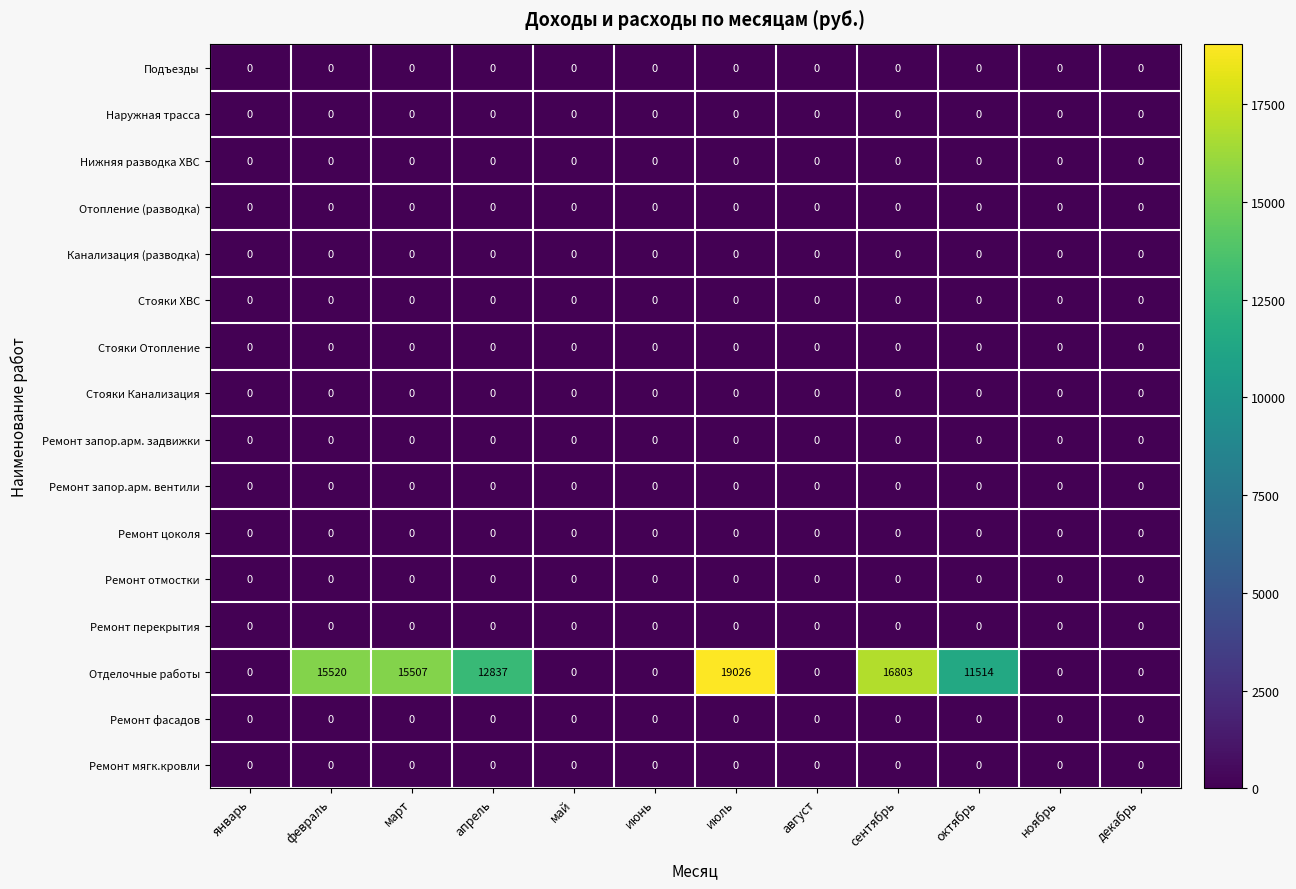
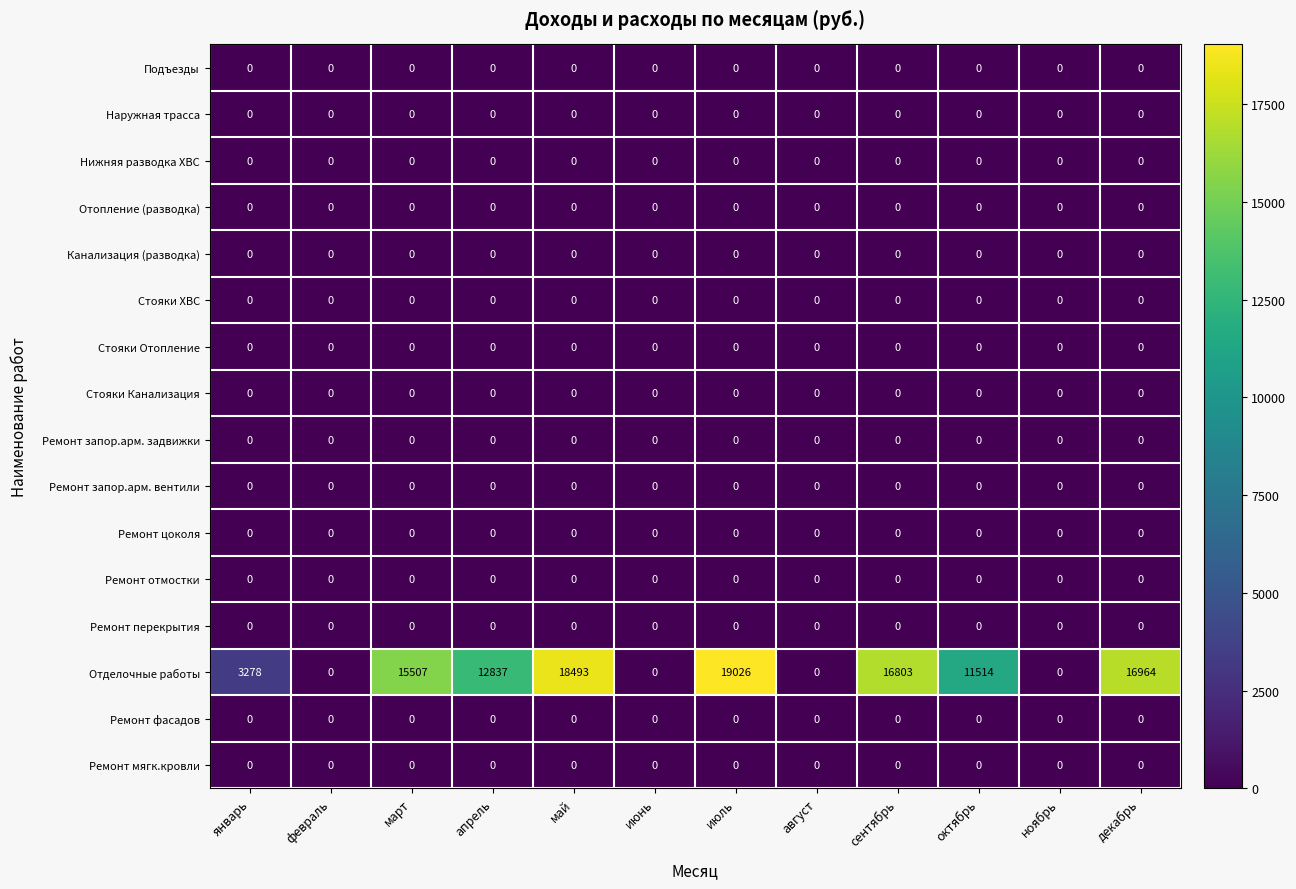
  {
    "Подъезды": {
      "январь": 0,
      "февраль": 0,
      "март": 0,
      "апрель": 0,
      "май": 0,
      "июнь": 0,
      "июль": 0,
      "август": 0,
      "сентябрь": 0,
      "октябрь": 0,
      "ноябрь": 0,
      "декабрь": 0
    },
    "Наружная трасса": {
      "январь": 0,
      "февраль": 0,
      "март": 0,
      "апрель": 0,
      "май": 0,
      "июнь": 0,
      "июль": 0,
      "август": 0,
      "сентябрь": 0,
      "октябрь": 0,
      "ноябрь": 0,
      "декабрь": 0
    },
    "Нижняя разводка ХВС": {
      "январь": 0,
      "февраль": 0,
      "март": 0,
      "апрель": 0,
      "май": 0,
      "июнь": 0,
      "июль": 0,
      "август": 0,
      "сентябрь": 0,
      "октябрь": 0,
      "ноябрь": 0,
      "декабрь": 0
    },
    "Отопление (разводка)": {
      "январь": 0,
      "февраль": 0,
      "март": 0,
      "апрель": 0,
      "май": 0,
      "июнь": 0,
      "июль": 0,
      "август": 0,
      "сентябрь": 0,
      "октябрь": 0,
      "ноябрь": 0,
      "декабрь": 0
    },
    "Канализация (разводка)": {
      "январь": 0,
      "февраль": 0,
      "март": 0,
      "апрель": 0,
      "май": 0,
      "июнь": 0,
      "июль": 0,
      "август": 0,
      "сентябрь": 0,
      "октябрь": 0,
      "ноябрь": 0,
      "декабрь": 0
    },
    "Стояки ХВС": {
      "январь": 0,
      "февраль": 0,
      "март": 0,
      "апрель": 0,
      "май": 0,
      "июнь": 0,
      "июль": 0,
      "август": 0,
      "сентябрь": 0,
      "октябрь": 0,
      "ноябрь": 0,
      "декабрь": 0
    },
    "Стояки Отопление": {
      "январь": 0,
      "февраль": 0,
      "март": 0,
      "апрель": 0,
      "май": 0,
      "июнь": 0,
      "июль": 0,
      "август": 0,
      "сентябрь": 0,
      "октябрь": 0,
      "ноябрь": 0,
      "декабрь": 0
    },
    "Стояки Канализация": {
      "январь": 0,
      "февраль": 0,
      "март": 0,
      "апрель": 0,
      "май": 0,
      "июнь": 0,
      "июль": 0,
      "август": 0,
      "сентябрь": 0,
      "октябрь": 0,
      "ноябрь": 0,
      "декабрь": 0
    },
    "Ремонт запор.арм. задвижки": {
      "январь": 0,
      "февраль": 0,
      "март": 0,
      "апрель": 0,
      "май": 0,
      "июнь": 0,
      "июль": 0,
      "август": 0,
      "сентябрь": 0,
      "октябрь": 0,
      "ноябрь": 0,
      "декабрь": 0
    },
    "Ремонт запор.арм. вентили": {
      "январь": 0,
      "февраль": 0,
      "март": 0,
      "апрель": 0,
      "май": 0,
      "июнь": 0,
      "июль": 0,
      "август": 0,
      "сентябрь": 0,
      "октябрь": 0,
      "ноябрь": 0,
      "декабрь": 0
    },
    "Ремонт цоколя": {
      "январь": 0,
      "февраль": 0,
      "март": 0,
      "апрель": 0,
      "май": 0,
      "июнь": 0,
      "июль": 0,
      "август": 0,
      "сентябрь": 0,
      "октябрь": 0,
      "ноябрь": 0,
      "декабрь": 0
    },
    "Ремонт отмостки": {
      "январь": 0,
      "февраль": 0,
      "март": 0,
      "апрель": 0,
      "май": 0,
      "июнь": 0,
      "июль": 0,
      "август": 0,
      "сентябрь": 0,
      "октябрь": 0,
      "ноябрь": 0,
      "декабрь": 0
    },
    "Ремонт перекрытия": {
      "январь": 0,
      "февраль": 0,
      "март": 0,
      "апрель": 0,
      "май": 0,
      "июнь": 0,
      "июль": 0,
      "август": 0,
      "сентябрь": 0,
      "октябрь": 0,
      "ноябрь": 0,
      "декабрь": 0
    },
    "Отделочные работы": {
-     "январь": 0,
-     "февраль": 15520,
+     "январь": 3278,
+     "февраль": 0,
      "март": 15507,
      "апрель": 12837,
-     "май": 0,
+     "май": 18493,
      "июнь": 0,
      "июль": 19026,
      "август": 0,
      "сентябрь": 16803,
      "октябрь": 11514,
      "ноябрь": 0,
-     "декабрь": 0
+     "декабрь": 16964
    },
    "Ремонт фасадов": {
      "январь": 0,
      "февраль": 0,
      "март": 0,
      "апрель": 0,
      "май": 0,
      "июнь": 0,
      "июль": 0,
      "август": 0,
      "сентябрь": 0,
      "октябрь": 0,
      "ноябрь": 0,
      "декабрь": 0
    },
    "Ремонт мягк.кровли": {
      "январь": 0,
      "февраль": 0,
      "март": 0,
      "апрель": 0,
      "май": 0,
      "июнь": 0,
      "июль": 0,
      "август": 0,
      "сентябрь": 0,
      "октябрь": 0,
      "ноябрь": 0,
      "декабрь": 0
    }
  }
